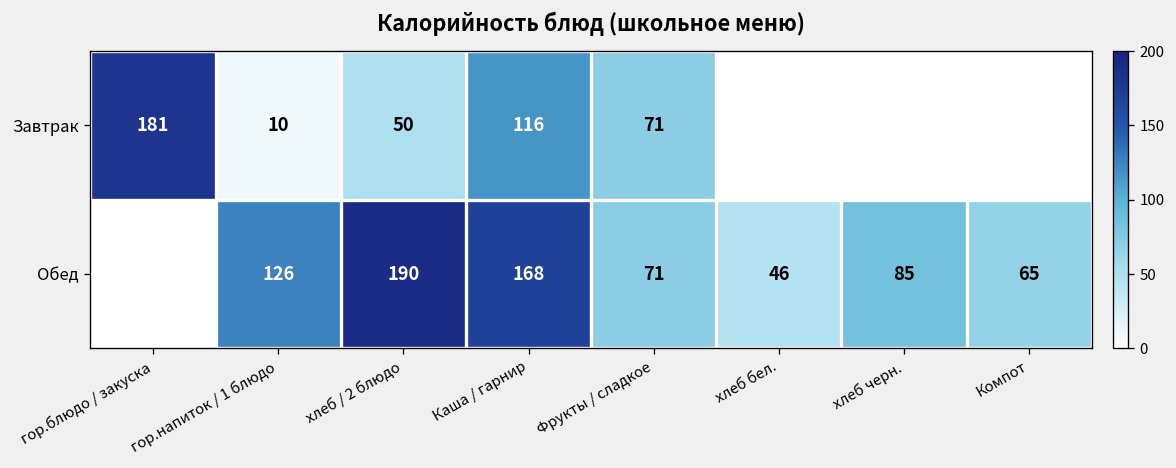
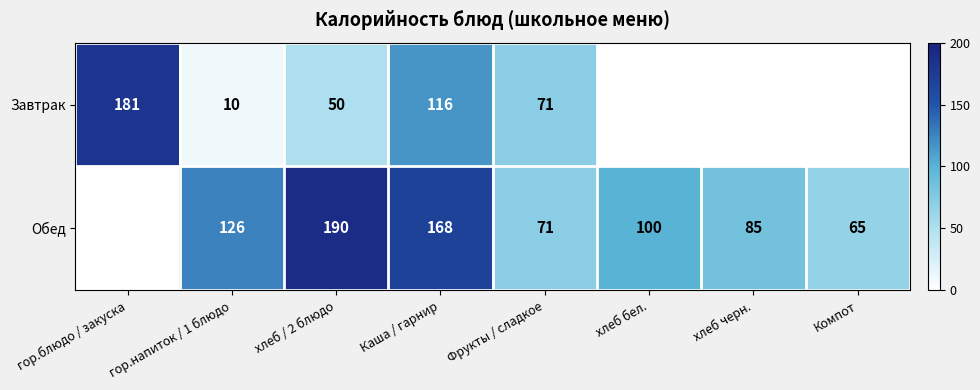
  {
    "Завтрак": {
      "гор.блюдо / закуска": 181,
      "гор.напиток / 1 блюдо": 10,
      "хлеб / 2 блюдо": 50,
      "Каша / гарнир": 116,
      "Фрукты / сладкое": 71
    },
    "Обед": {
      "гор.напиток / 1 блюдо": 126,
      "хлеб / 2 блюдо": 190,
      "Каша / гарнир": 168,
      "Фрукты / сладкое": 71,
-     "хлеб бел.": 46,
+     "хлеб бел.": 100,
      "хлеб черн.": 85,
      "Компот": 65
    }
  }
